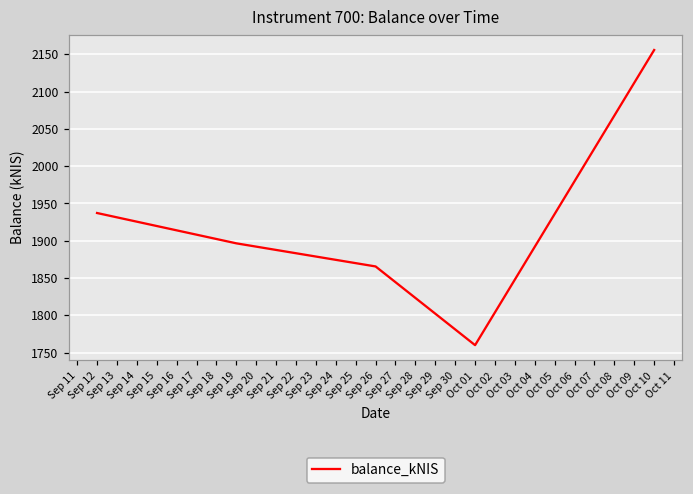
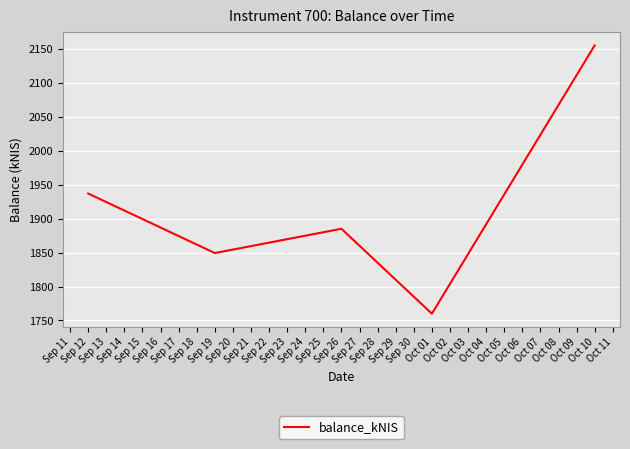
  {
    "Sep 12": 1940,
-   "Sep 19": 1900,
-   "Sep 26": 1870,
+   "Sep 19": 1850,
+   "Sep 26": 1890,
    "Oct 01": 1760,
    "Oct 10": 2160
  }
